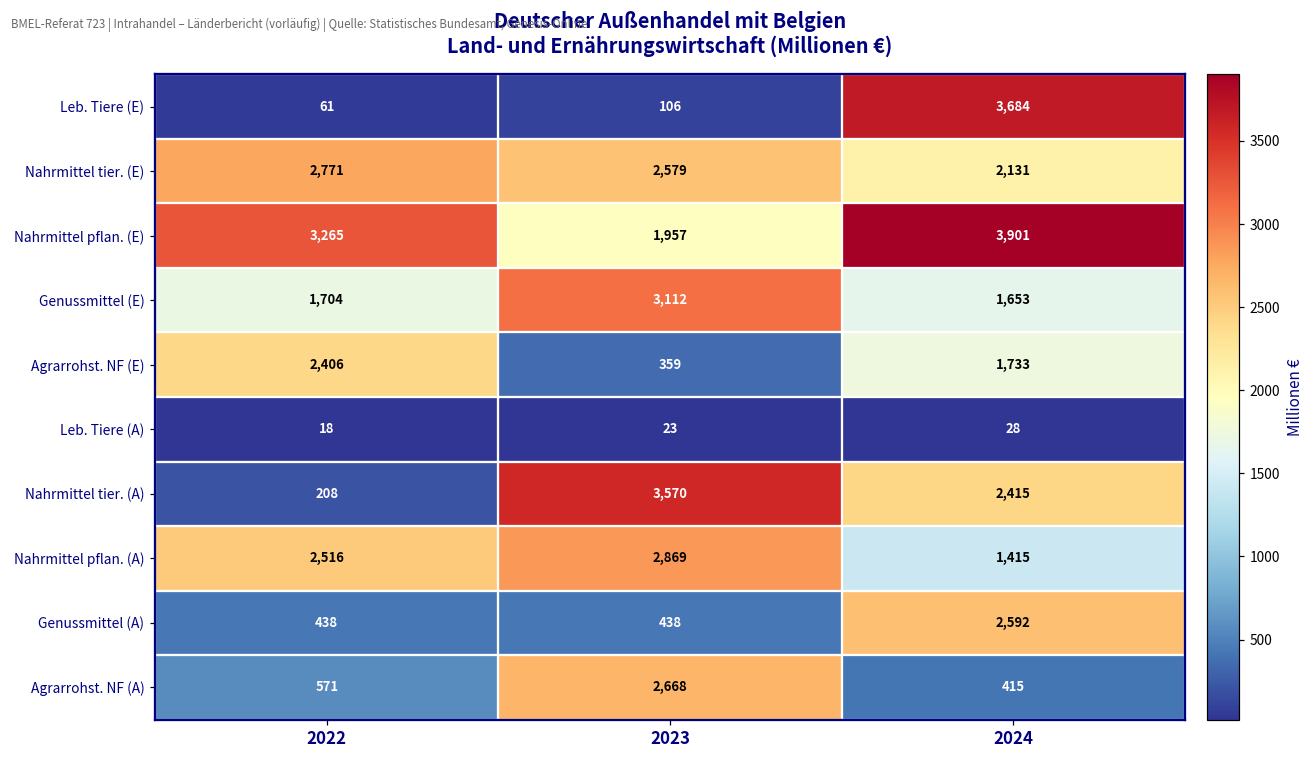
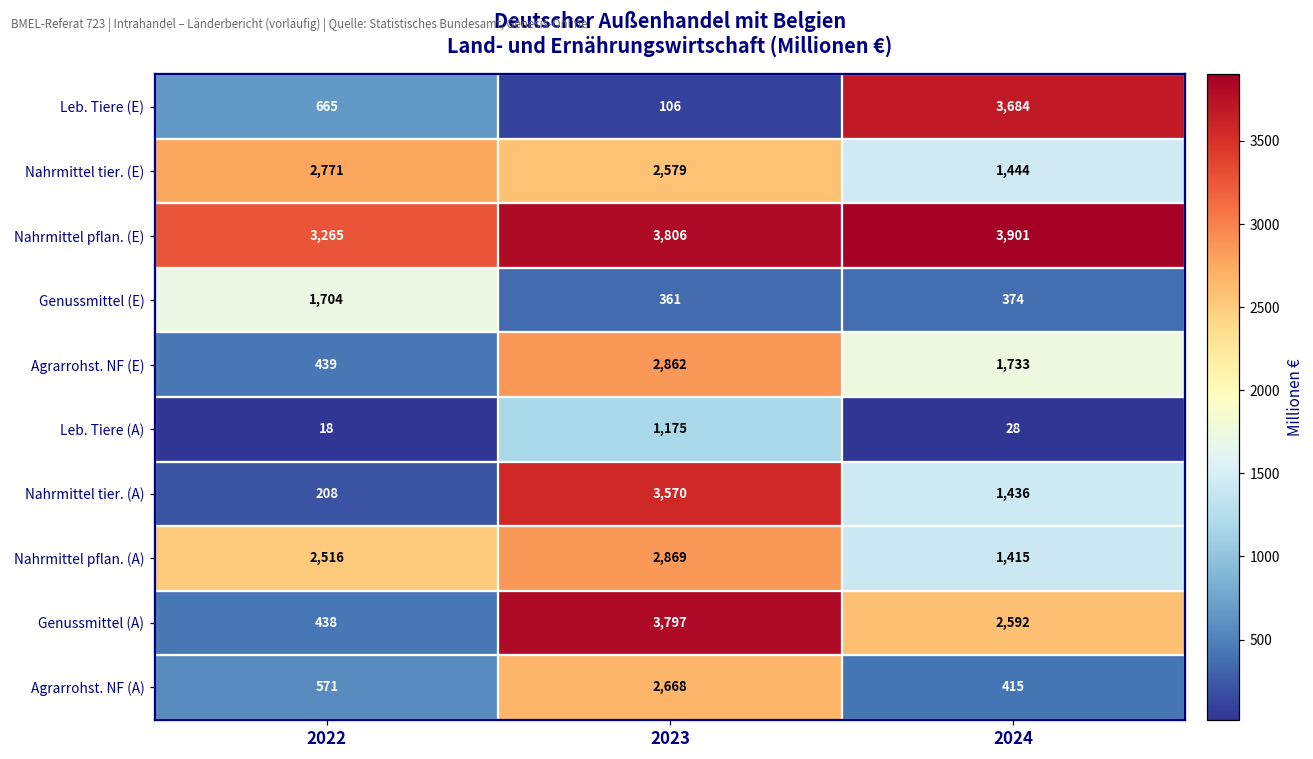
  {
    "Leb. Tiere (E)": {
-     "2022": "61",
+     "2022": "665",
      "2023": "106",
      "2024": "3,684"
    },
    "Nahrmittel tier. (E)": {
      "2022": "2,771",
      "2023": "2,579",
-     "2024": "2,131"
+     "2024": "1,444"
    },
    "Nahrmittel pflan. (E)": {
      "2022": "3,265",
-     "2023": "1,957",
+     "2023": "3,806",
      "2024": "3,901"
    },
    "Genussmittel (E)": {
      "2022": "1,704",
-     "2023": "3,112",
-     "2024": "1,653"
+     "2023": "361",
+     "2024": "374"
    },
    "Agrarrohst. NF (E)": {
-     "2022": "2,406",
-     "2023": "359",
+     "2022": "439",
+     "2023": "2,862",
      "2024": "1,733"
    },
    "Leb. Tiere (A)": {
      "2022": "18",
-     "2023": "23",
+     "2023": "1,175",
      "2024": "28"
    },
    "Nahrmittel tier. (A)": {
      "2022": "208",
      "2023": "3,570",
-     "2024": "2,415"
+     "2024": "1,436"
    },
    "Nahrmittel pflan. (A)": {
      "2022": "2,516",
      "2023": "2,869",
      "2024": "1,415"
    },
    "Genussmittel (A)": {
      "2022": "438",
-     "2023": "438",
+     "2023": "3,797",
      "2024": "2,592"
    },
    "Agrarrohst. NF (A)": {
      "2022": "571",
      "2023": "2,668",
      "2024": "415"
    }
  }
